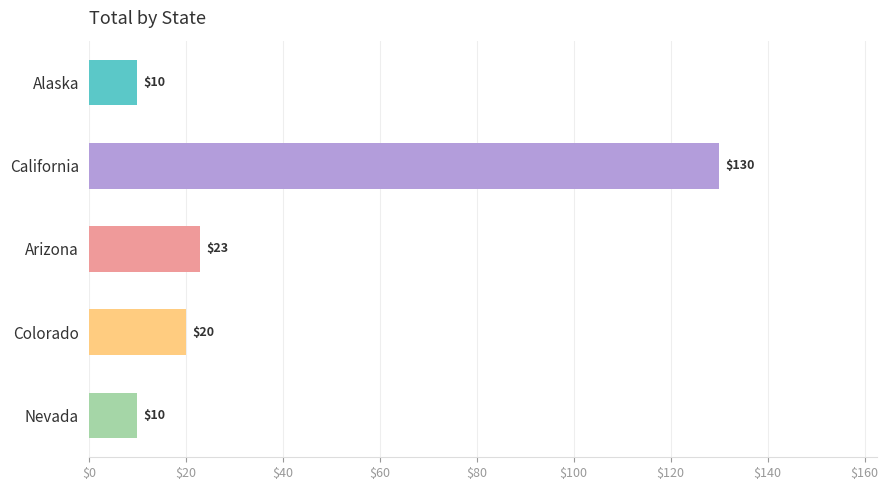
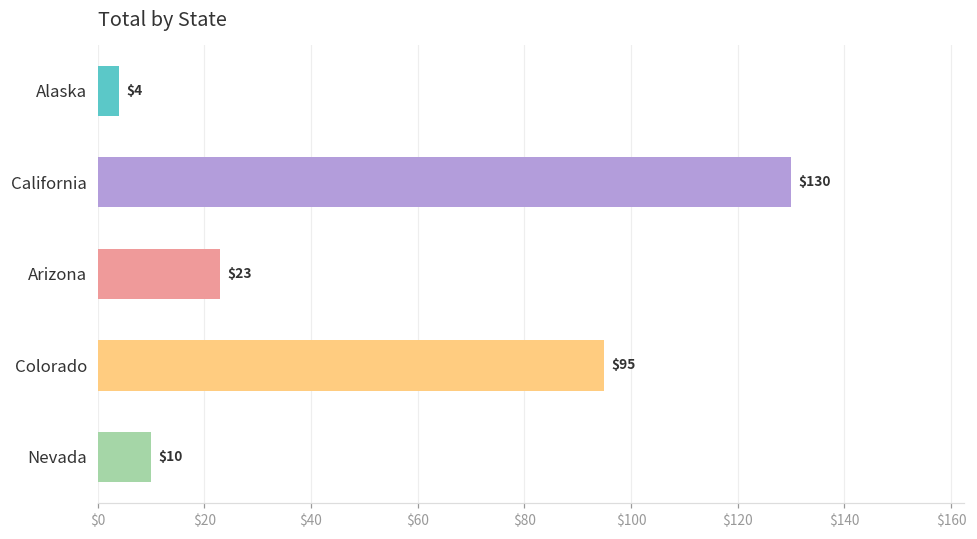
  {
-   "Alaska": "$10",
+   "Alaska": "$4",
    "California": "$130",
    "Arizona": "$23",
-   "Colorado": "$20",
+   "Colorado": "$95",
    "Nevada": "$10"
  }
